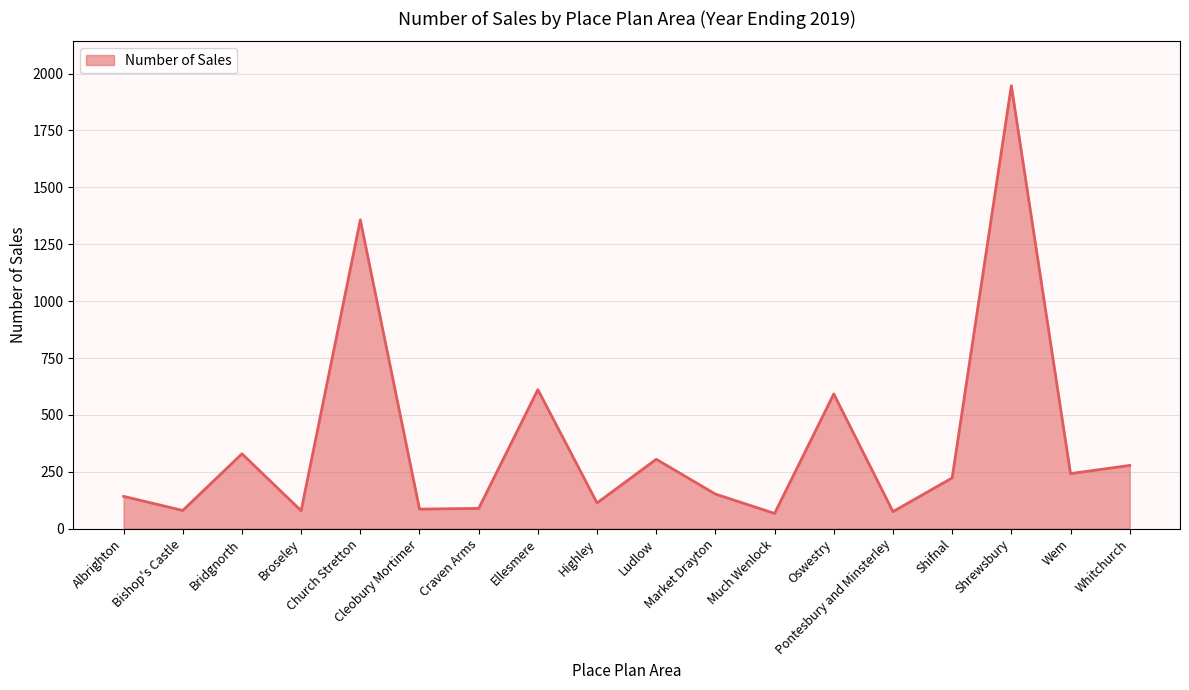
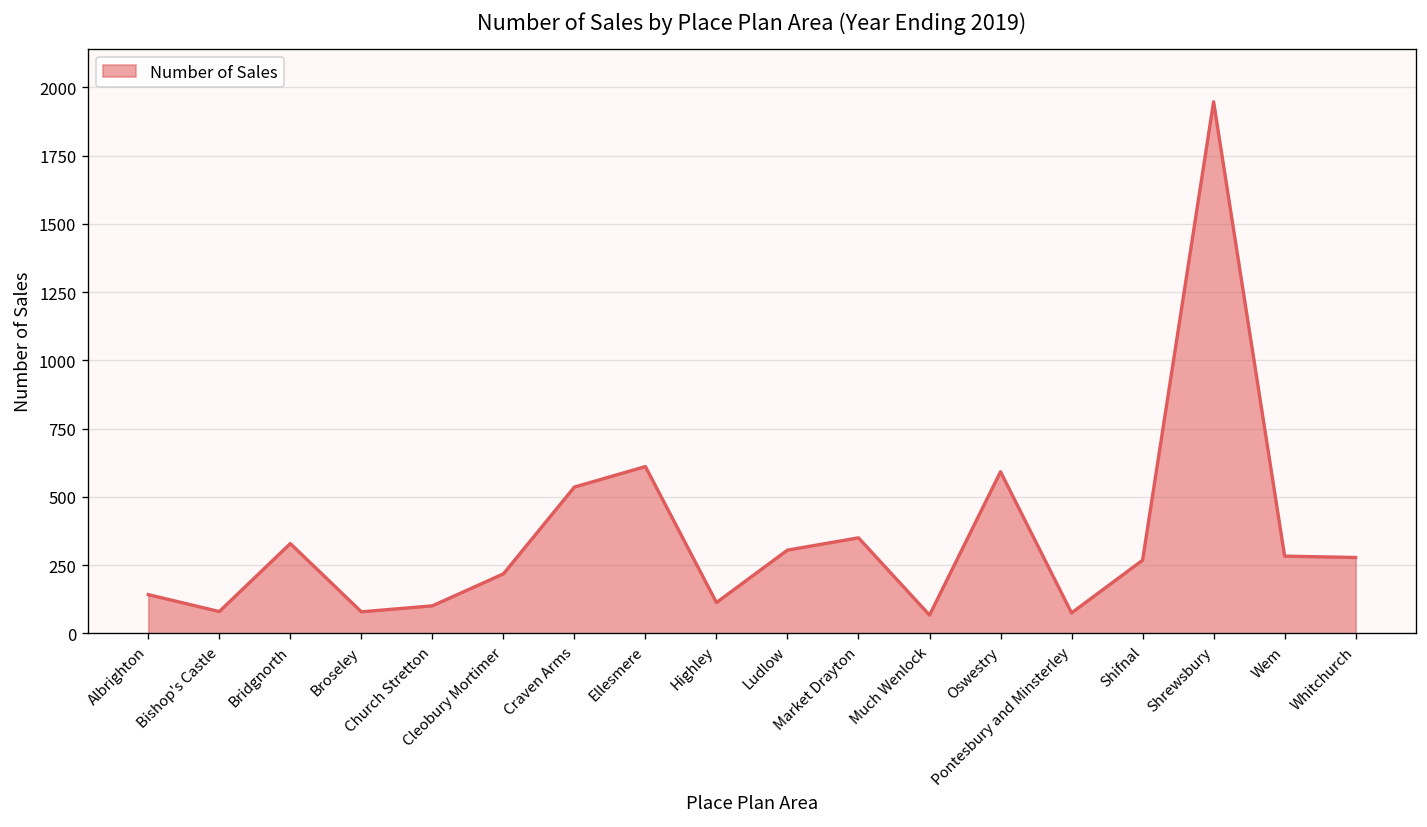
  {
    "Albrighton": 140,
    "Bishop's Castle": 80,
    "Bridgnorth": 330,
    "Broseley": 80,
-   "Church Stretton": 1360,
-   "Cleobury Mortimer": 90,
-   "Craven Arms": 90,
+   "Church Stretton": 100,
+   "Cleobury Mortimer": 220,
+   "Craven Arms": 540,
    "Ellesmere": 610,
    "Highley": 110,
    "Ludlow": 310,
-   "Market Drayton": 150,
+   "Market Drayton": 350,
    "Much Wenlock": 70,
    "Oswestry": 590,
    "Pontesbury and Minsterley": 80,
-   "Shifnal": 220,
+   "Shifnal": 270,
    "Shrewsbury": 1950,
-   "Wem": 240,
+   "Wem": 280,
    "Whitchurch": 280
  }
